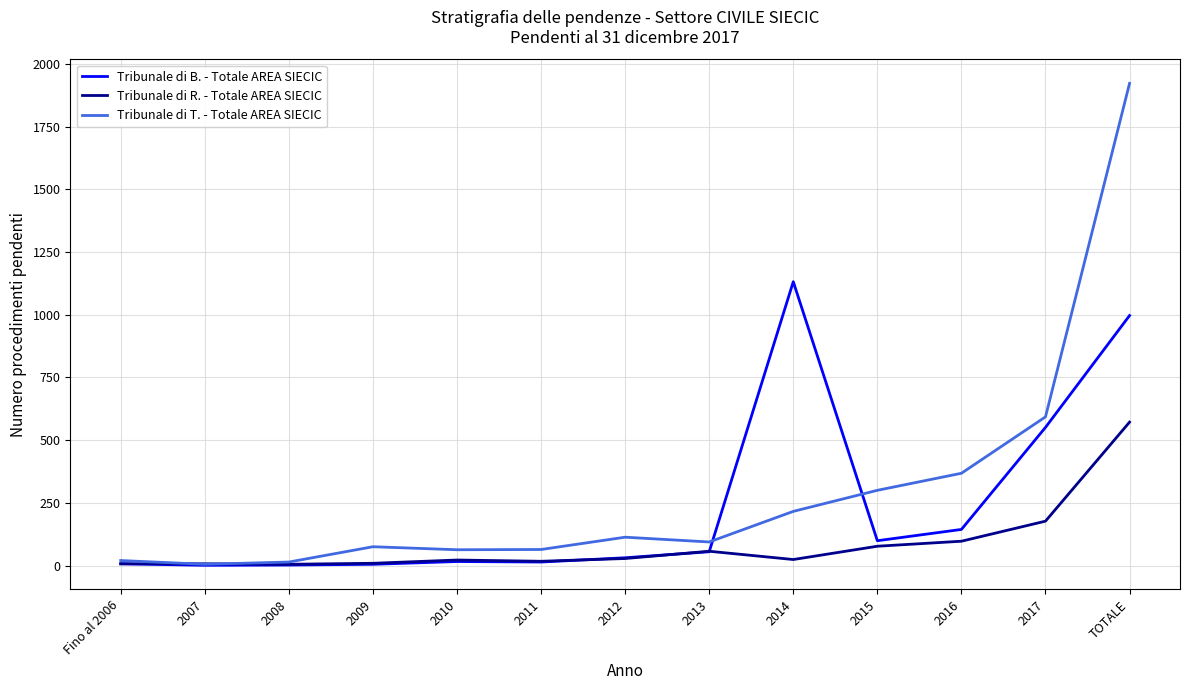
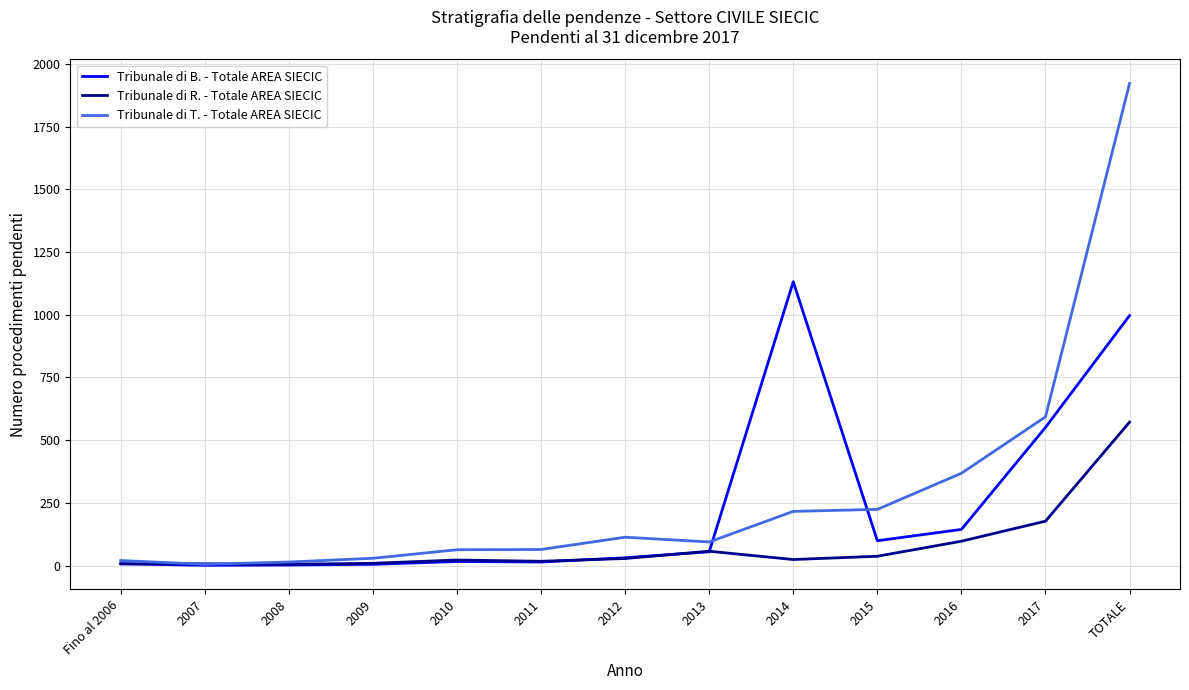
  {
    "Tribunale di B. - Totale AREA SIECIC": {
      "2014": 1130,
      "2015": 100,
      "2016": 140,
      "2017": 550,
      "TOTALE": 1000
    },
    "Tribunale di R. - Totale AREA SIECIC": {
      "2014": 20,
-     "2015": 80,
+     "2015": 40,
      "2016": 100,
      "2017": 180,
      "TOTALE": 570
    },
    "Tribunale di T. - Totale AREA SIECIC": {
      "Fino al 2006": 20,
-     "2009": 80,
+     "2009": 30,
      "2010": 60,
      "2011": 60,
      "2012": 110,
      "2013": 90,
      "2014": 220,
-     "2015": 300,
+     "2015": 220,
      "2016": 370,
      "2017": 590,
      "TOTALE": 1920
    }
  }
